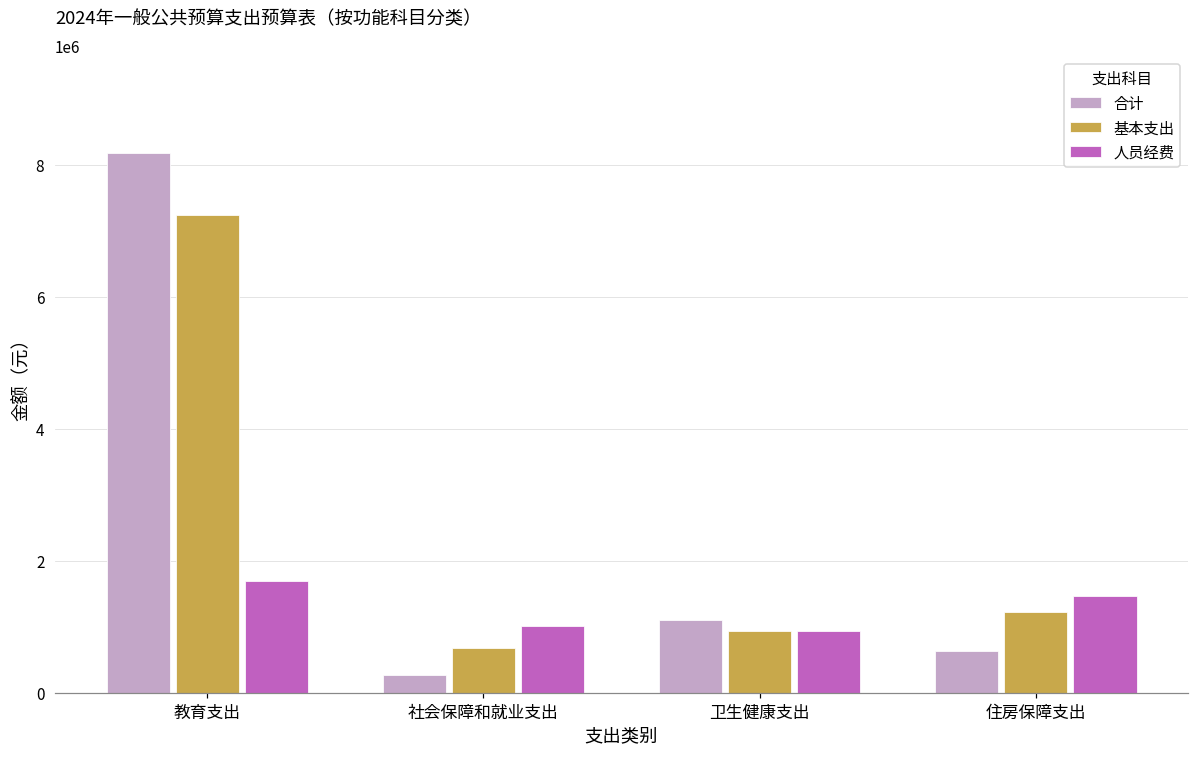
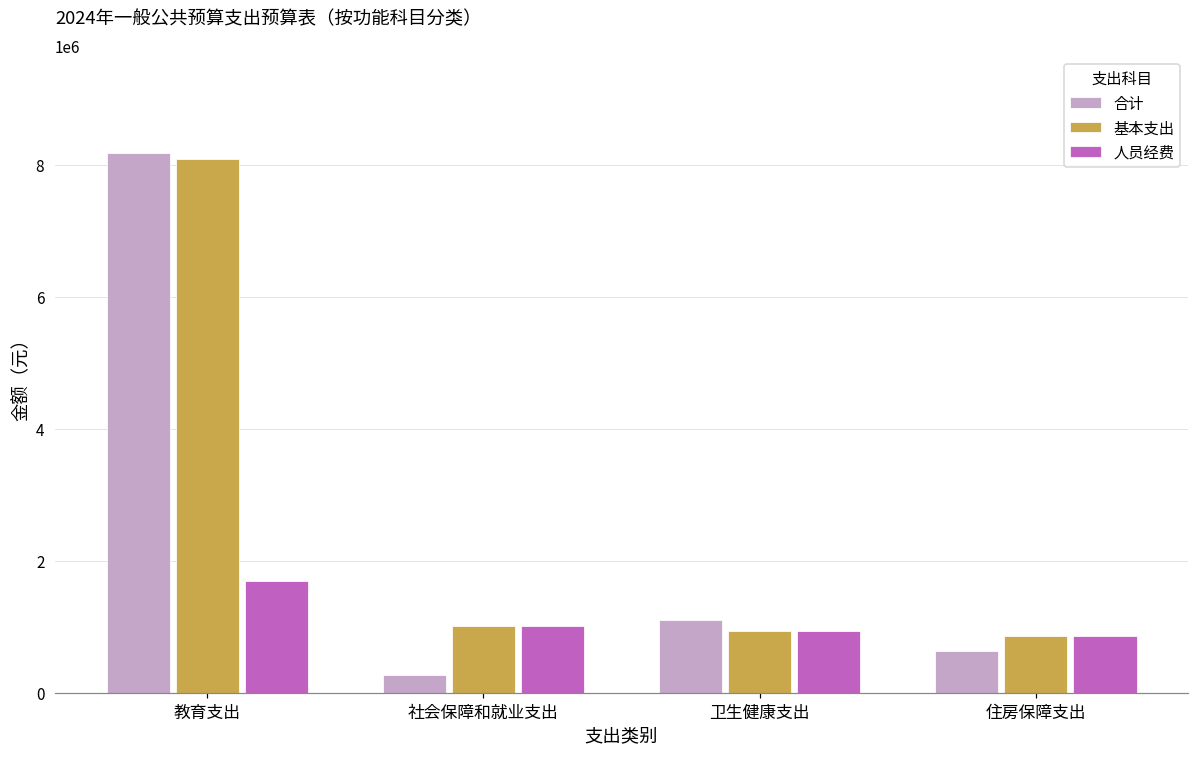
  {
    "合计": {
      "教育支出": 8200000,
      "社会保障和就业支出": 300000,
      "卫生健康支出": 1100000,
      "住房保障支出": 600000
    },
    "基本支出": {
-     "教育支出": 7200000,
-     "社会保障和就业支出": 700000,
+     "教育支出": 8100000,
+     "社会保障和就业支出": 1000000,
      "卫生健康支出": 900000,
-     "住房保障支出": 1200000
+     "住房保障支出": 900000
    },
    "人员经费": {
      "教育支出": 1700000,
      "社会保障和就业支出": 1000000,
      "卫生健康支出": 900000,
-     "住房保障支出": 1500000
+     "住房保障支出": 900000
    }
  }
